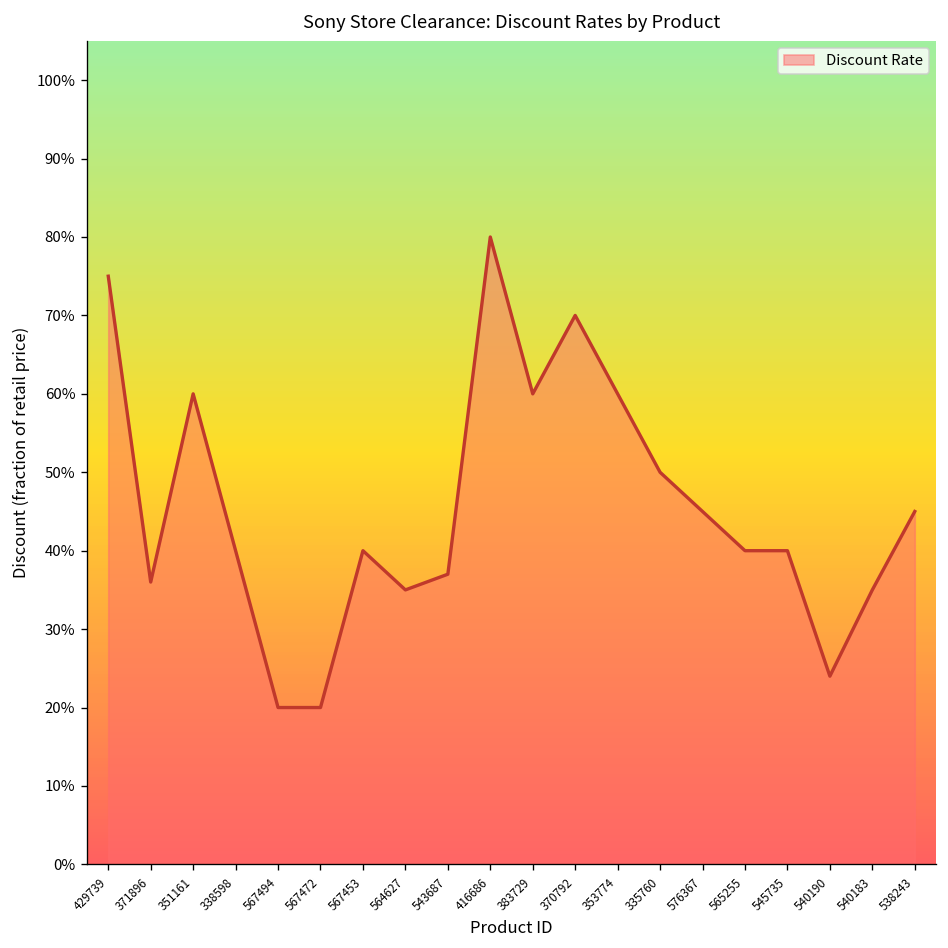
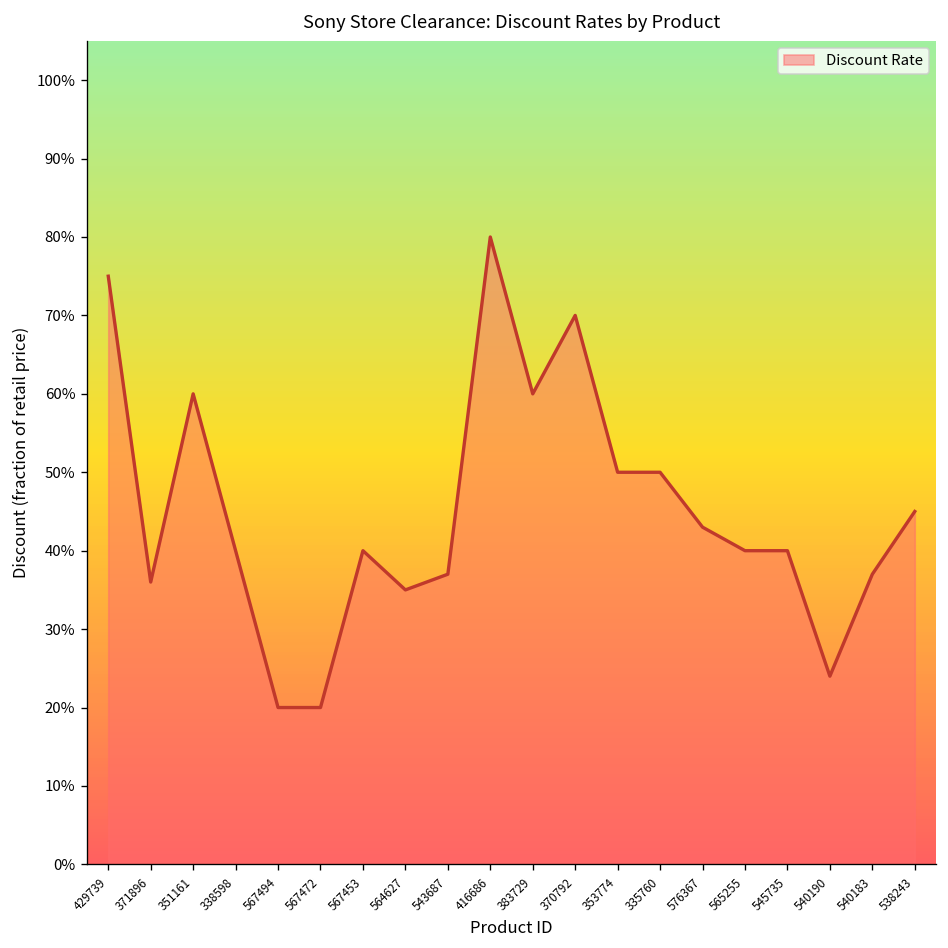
  {
    "429739": "75%",
    "371896": "36%",
    "351161": "60%",
    "338598": "40%",
    "567494": "20%",
    "567472": "20%",
    "567453": "40%",
    "564627": "35%",
    "543687": "37%",
    "416686": "80%",
    "383729": "60%",
    "370792": "70%",
-   "353774": "60%",
+   "353774": "50%",
    "335760": "50%",
-   "576367": "45%",
+   "576367": "43%",
    "565255": "40%",
    "545735": "40%",
    "540190": "24%",
-   "540183": "35%",
+   "540183": "37%",
    "538243": "45%"
  }
